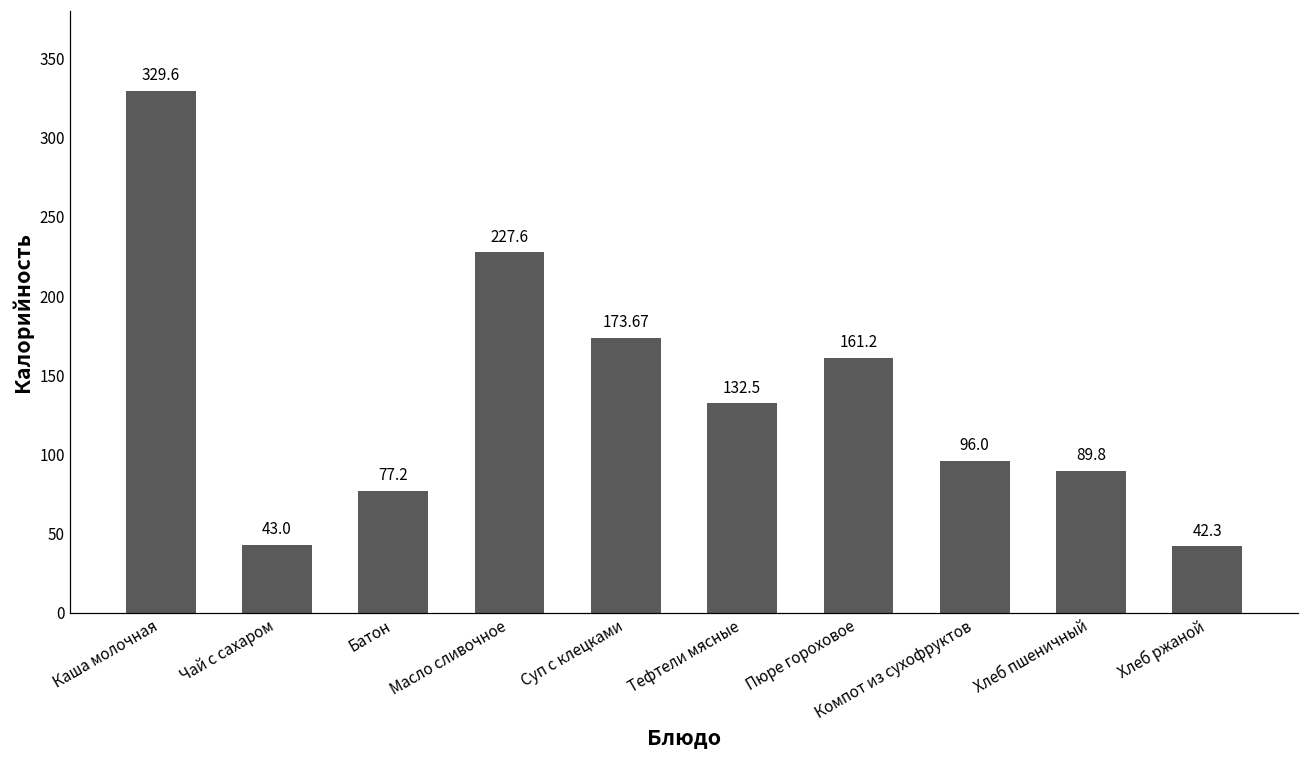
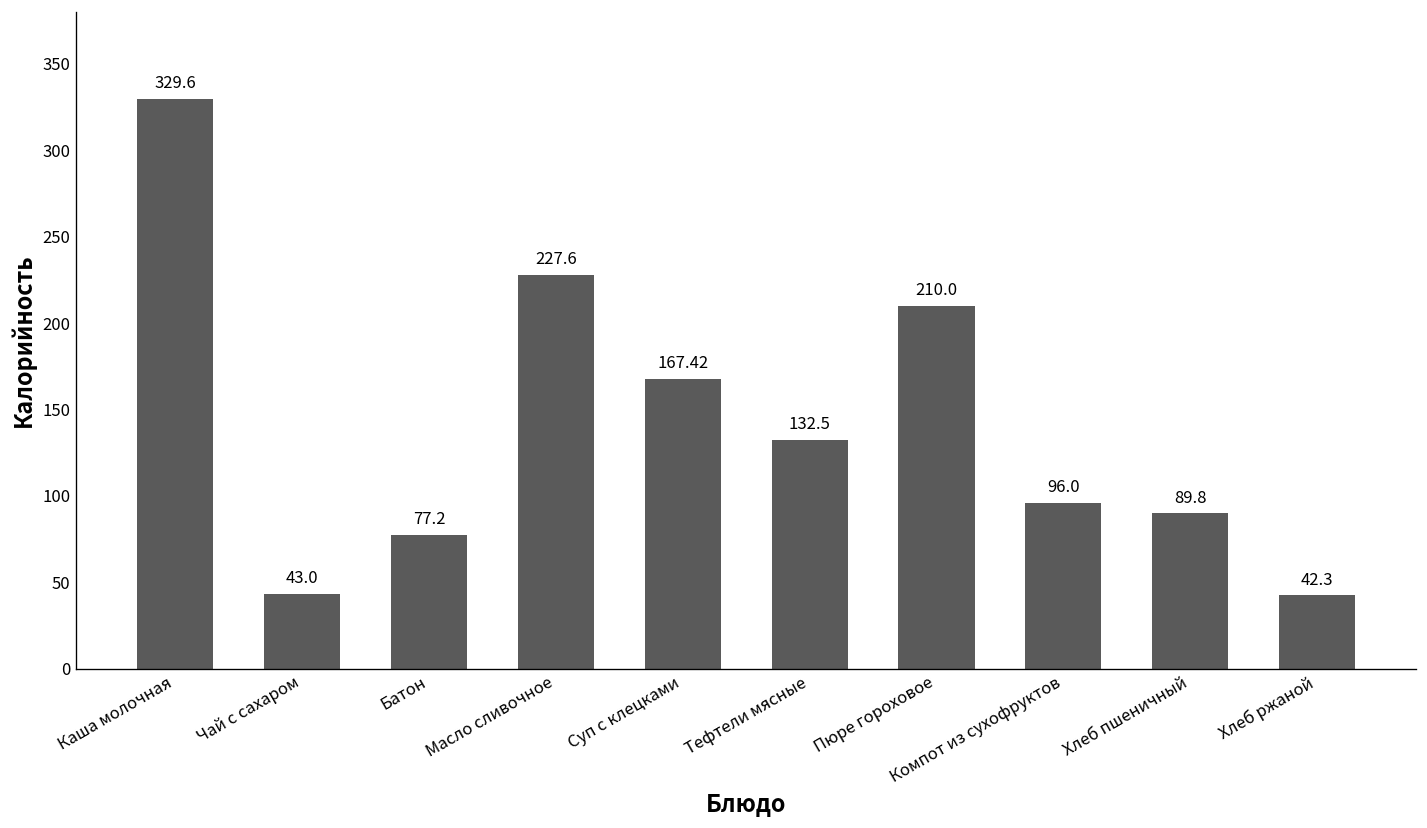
  {
    "Каша молочная": 329.6,
    "Чай с сахаром": 43.0,
    "Батон": 77.2,
    "Масло сливочное": 227.6,
-   "Суп с клецками": 173.67,
+   "Суп с клецками": 167.42,
    "Тефтели мясные": 132.5,
-   "Пюре гороховое": 161.2,
+   "Пюре гороховое": 210.0,
    "Компот из сухофруктов": 96.0,
    "Хлеб пшеничный": 89.8,
    "Хлеб ржаной": 42.3
  }
